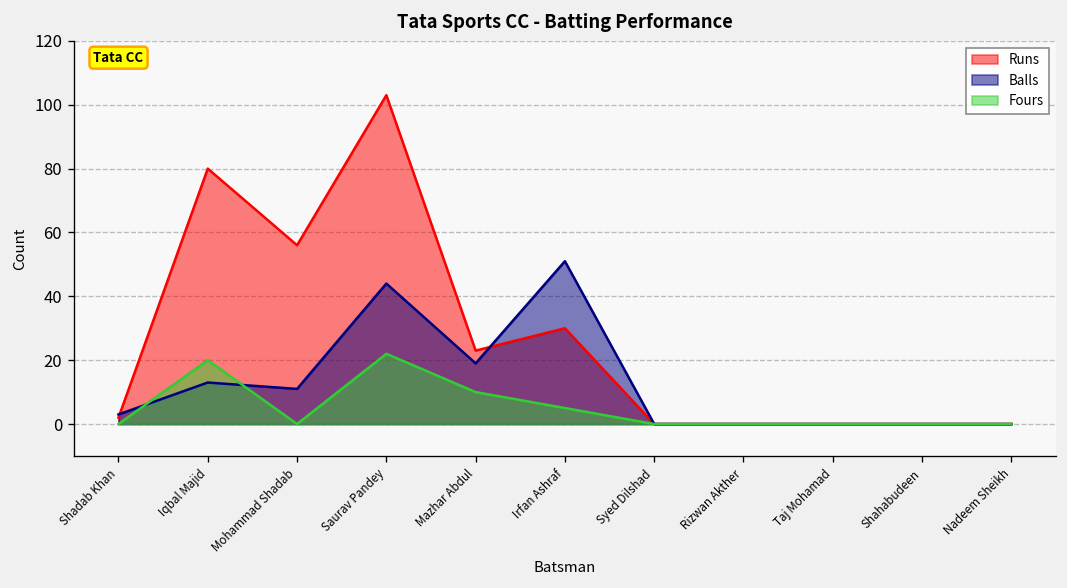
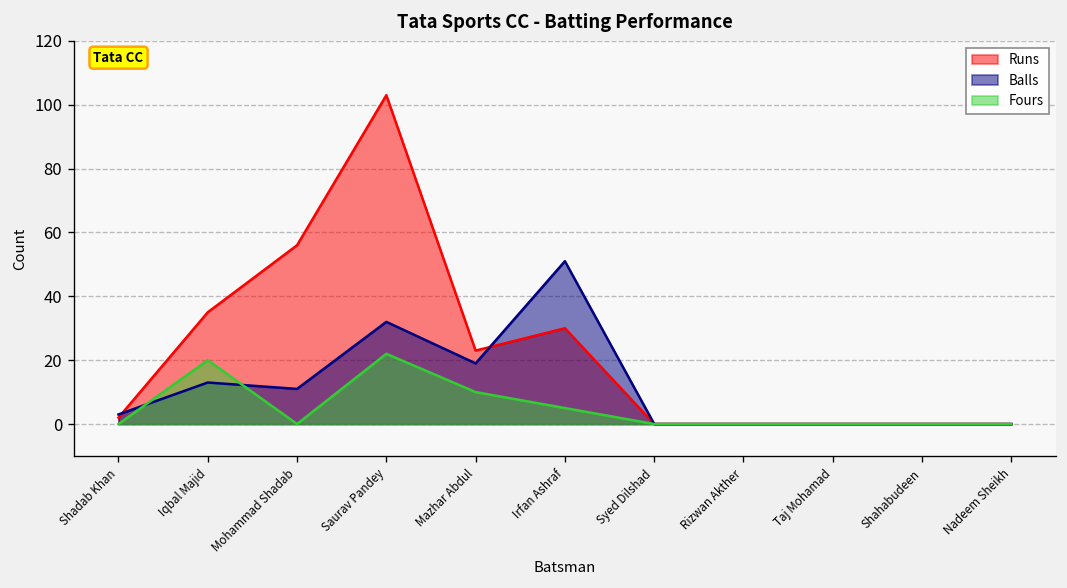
  {
    "Runs": {
      "Shadab Khan": 2,
-     "Iqbal Majid": 80,
+     "Iqbal Majid": 35,
      "Mohammad Shadab": 56,
      "Saurav Pandey": 103,
      "Mazhar Abdul": 23,
      "Irfan Ashraf": 30
    },
    "Balls": {
      "Shadab Khan": 3,
      "Iqbal Majid": 13,
      "Mohammad Shadab": 11,
-     "Saurav Pandey": 44,
+     "Saurav Pandey": 32,
      "Mazhar Abdul": 19,
      "Irfan Ashraf": 51
    },
    "Fours": {
      "Shadab Khan": 0,
      "Iqbal Majid": 20,
      "Mohammad Shadab": 0,
      "Saurav Pandey": 22,
      "Mazhar Abdul": 10,
      "Irfan Ashraf": 5
    }
  }
